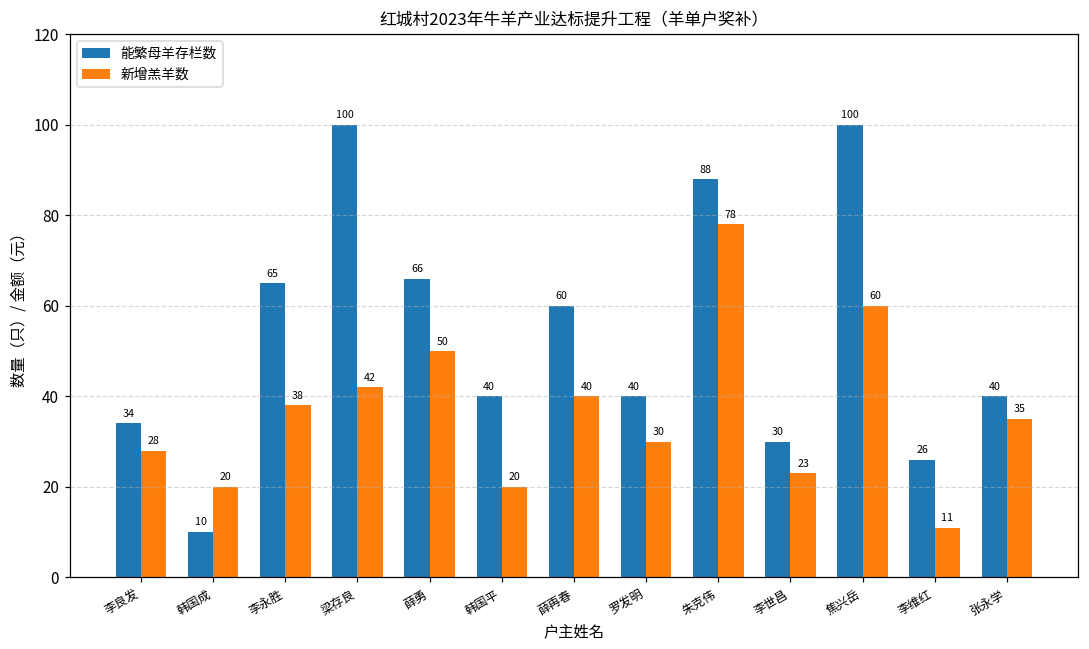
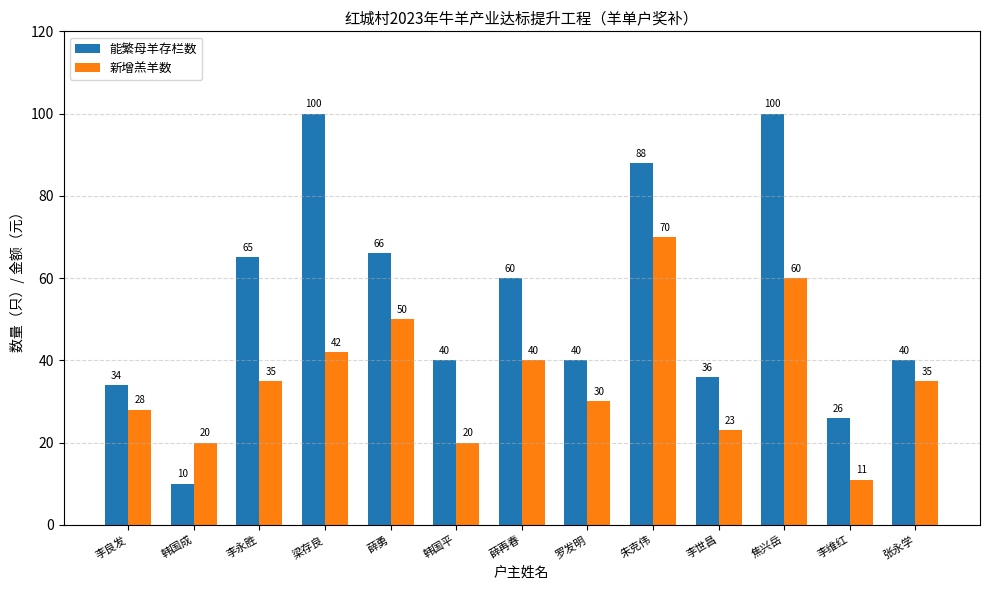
  {
    "能繁母羊存栏数": {
      "李良发": 34,
      "韩国成": 10,
      "李永胜": 65,
      "梁存良": 100,
      "薛勇": 66,
      "韩国平": 40,
      "薛再春": 60,
      "罗发明": 40,
      "朱克伟": 88,
-     "李世昌": 30,
+     "李世昌": 36,
      "焦兴岳": 100,
      "李维红": 26,
      "张永学": 40
    },
    "新增羔羊数": {
      "李良发": 28,
      "韩国成": 20,
-     "李永胜": 38,
+     "李永胜": 35,
      "梁存良": 42,
      "薛勇": 50,
      "韩国平": 20,
      "薛再春": 40,
      "罗发明": 30,
-     "朱克伟": 78,
+     "朱克伟": 70,
      "李世昌": 23,
      "焦兴岳": 60,
      "李维红": 11,
      "张永学": 35
    }
  }
